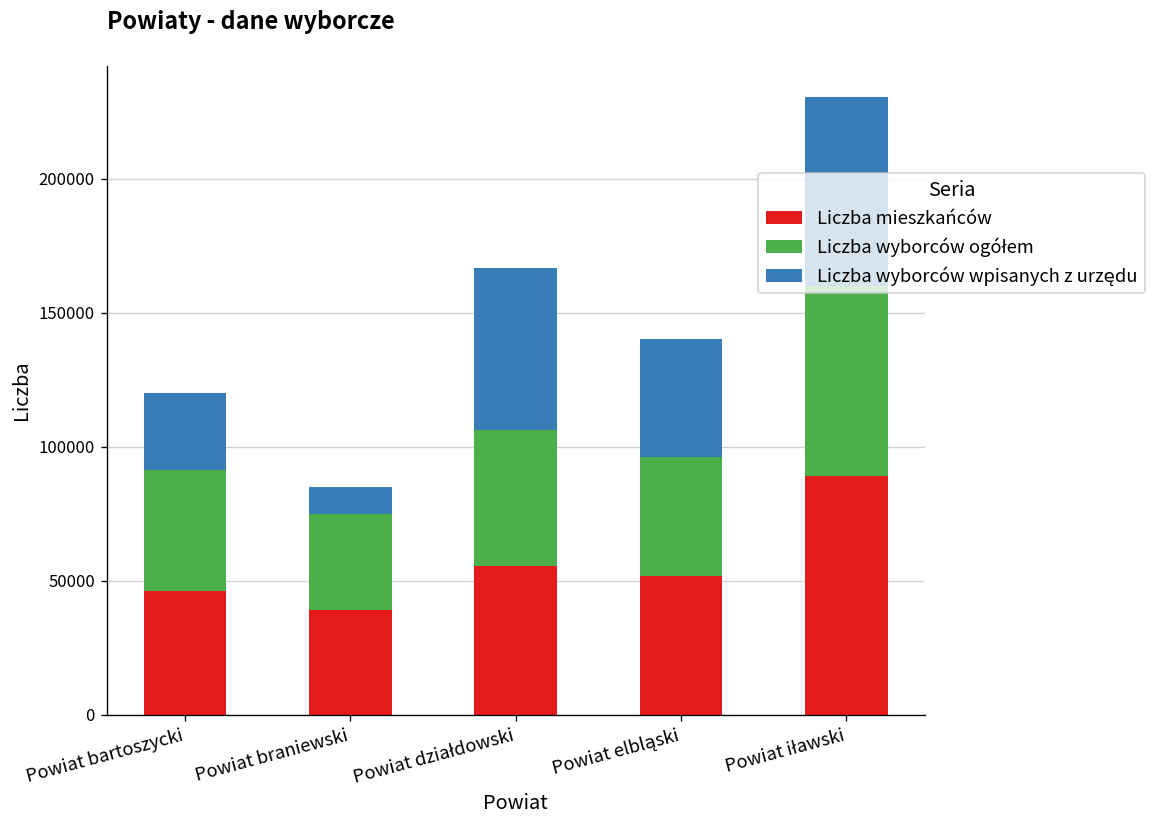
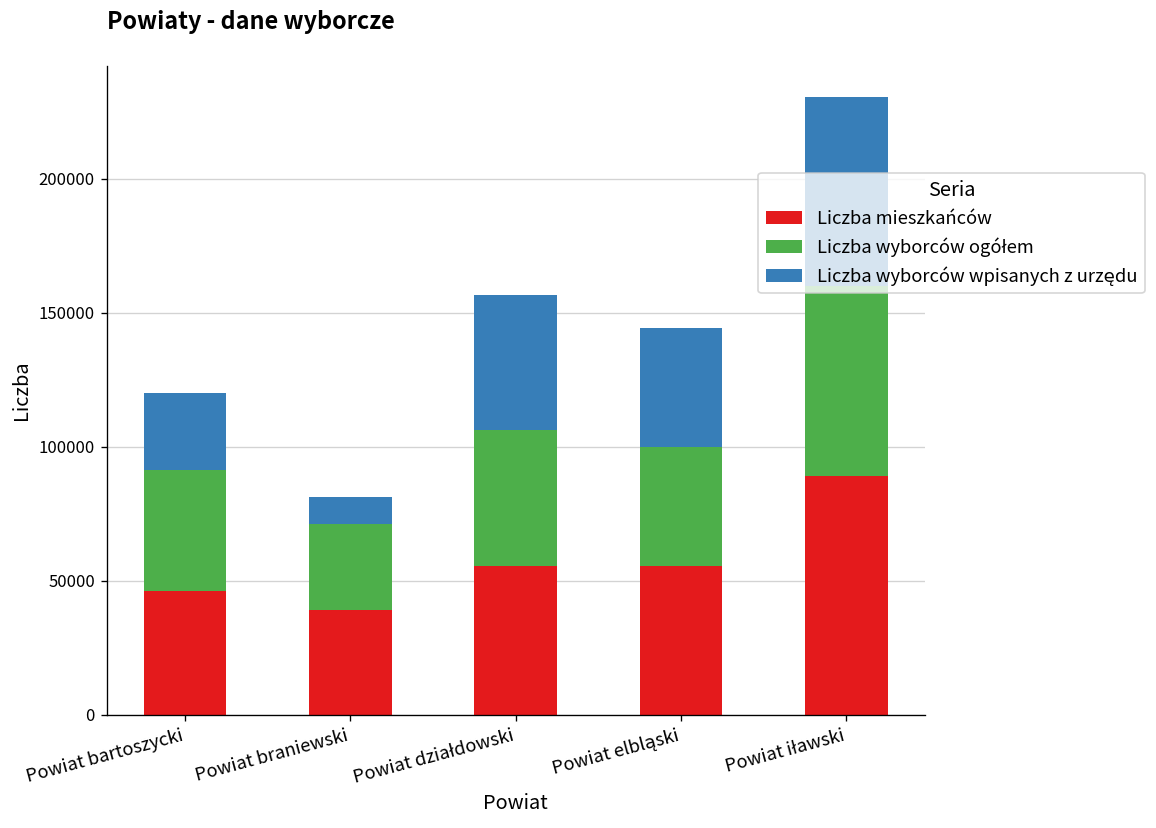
  {
    "Liczba mieszkańców": {
      "Powiat bartoszycki": 46000,
      "Powiat braniewski": 39000,
      "Powiat działdowski": 56000,
-     "Powiat elbląski": 52000,
+     "Powiat elbląski": 56000,
      "Powiat iławski": 89000
    },
    "Liczba wyborców ogółem": {
      "Powiat bartoszycki": 45000,
-     "Powiat braniewski": 36000,
+     "Powiat braniewski": 32000,
      "Powiat działdowski": 51000,
      "Powiat elbląski": 45000
    },
    "Liczba wyborców wpisanych z urzędu": {
      "Powiat bartoszycki": 29000,
      "Powiat braniewski": 10000,
-     "Powiat działdowski": 60000,
+     "Powiat działdowski": 50000,
      "Powiat elbląski": 44000,
      "Powiat iławski": 71000
    }
  }
